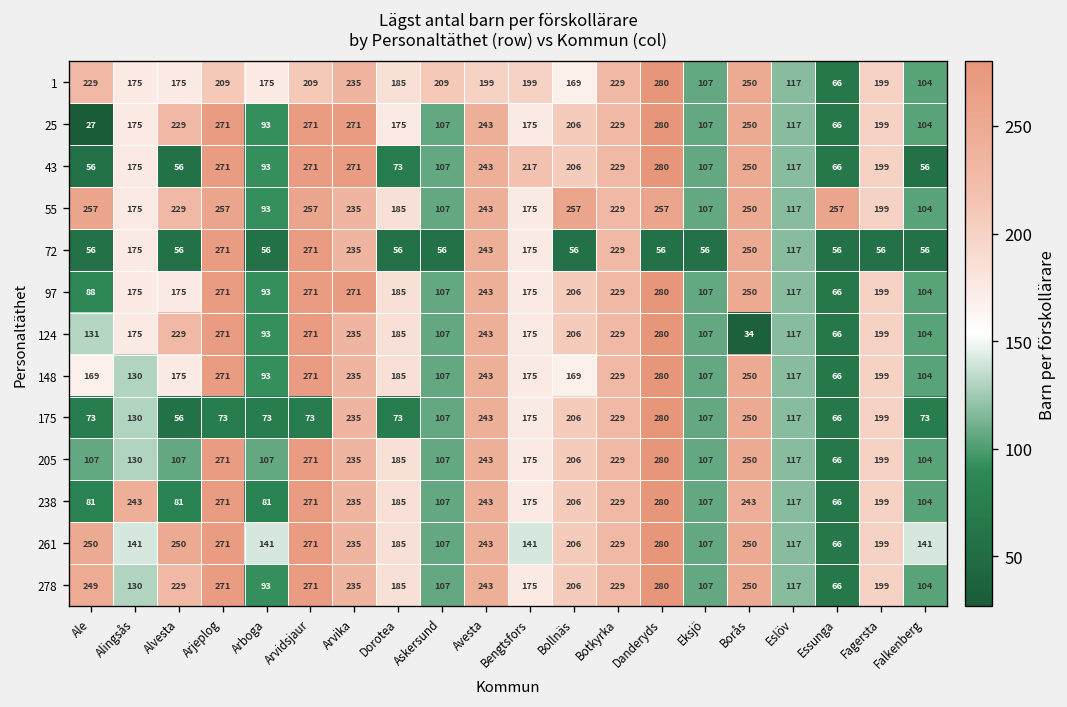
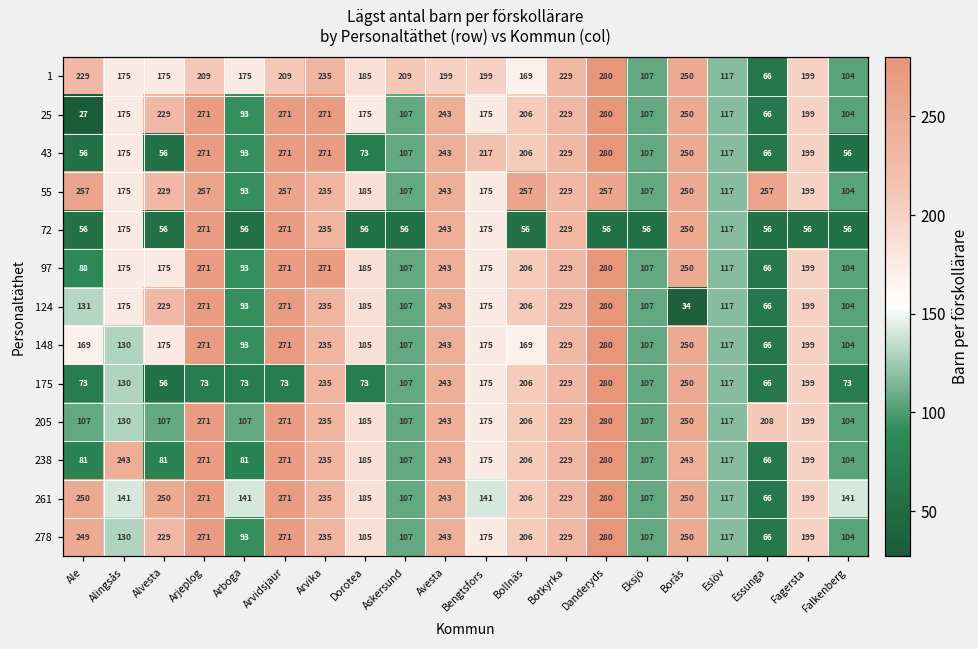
  {
    "205": {
      "Ale": 107,
      "Alingsås": 130,
      "Alvesta": 107,
      "Arjeplog": 271,
      "Arboga": 107,
      "Arvidsjaur": 271,
      "Arvika": 235,
      "Dorotea": 185,
      "Askersund": 107,
      "Avesta": 243,
      "Bengtsfors": 175,
      "Bollnäs": 206,
      "Botkyrka": 229,
      "Danderyds": 280,
      "Eksjö": 107,
      "Borås": 250,
      "Eslöv": 117,
-     "Essunga": 66,
+     "Essunga": 208,
      "Fagersta": 199,
      "Falkenberg": 104
    }
  }
